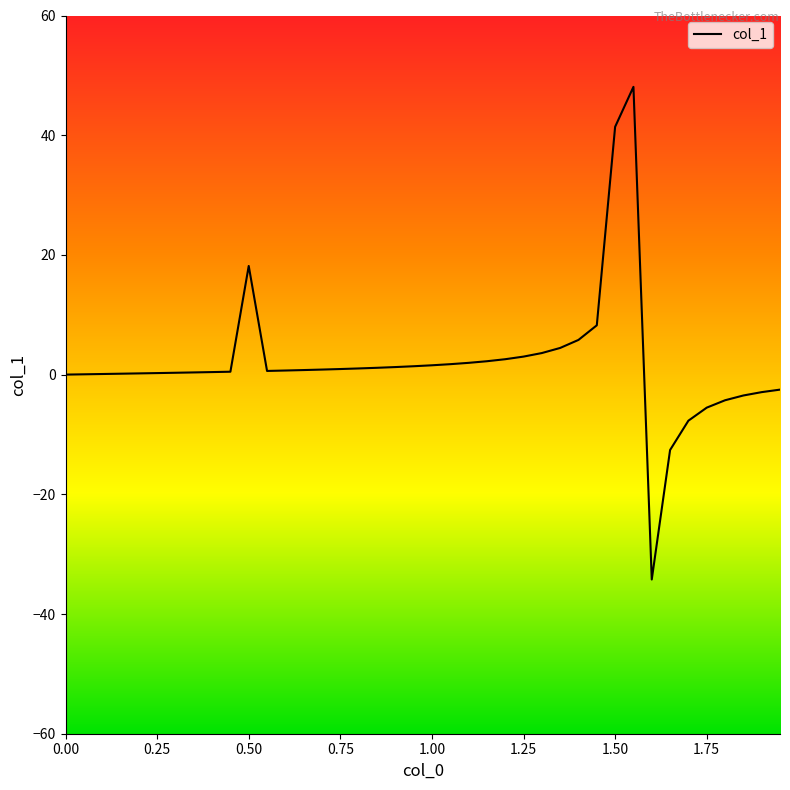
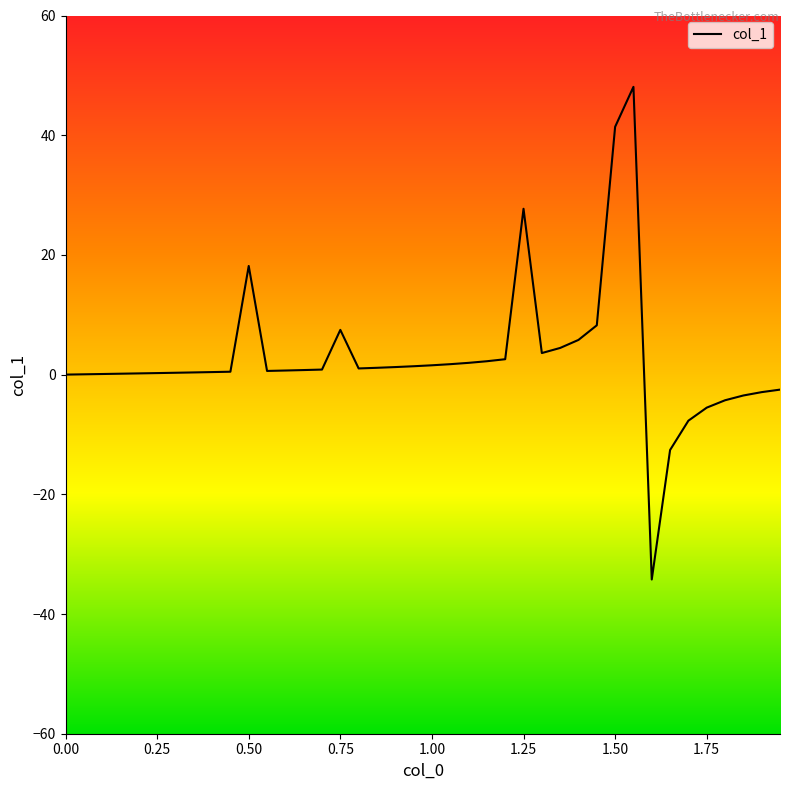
  {
    "0.00": 0,
    "0.25": 0,
    "0.50": 18,
-   "0.75": 1,
+   "0.75": 7,
    "1.00": 2,
-   "1.25": 3,
+   "1.25": 28,
    "1.50": 41,
    "1.75": -6
  }
